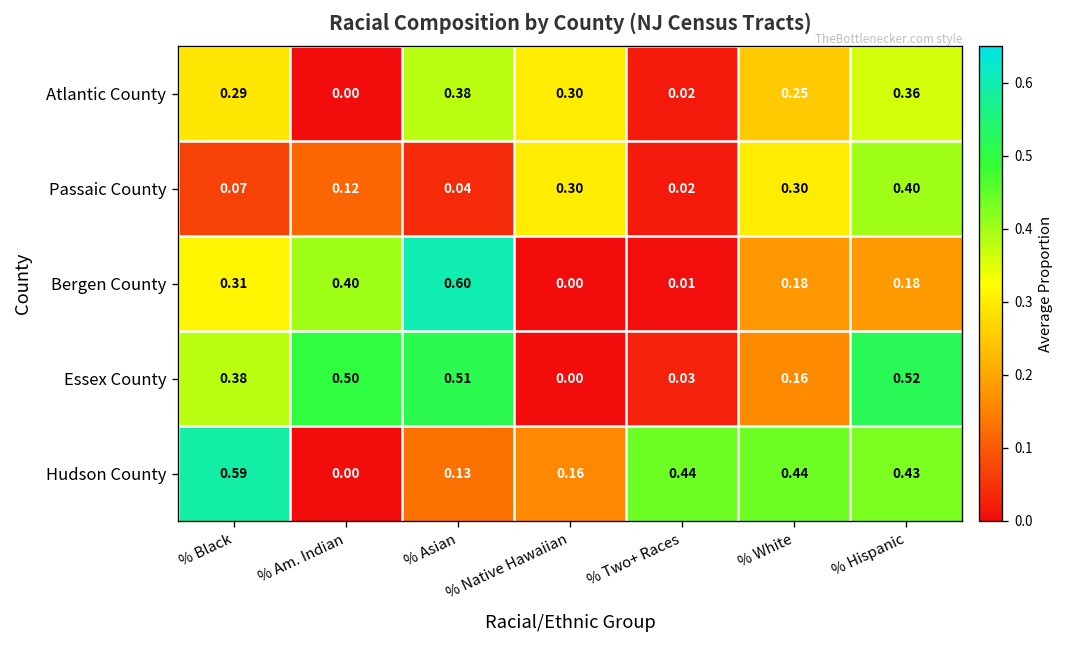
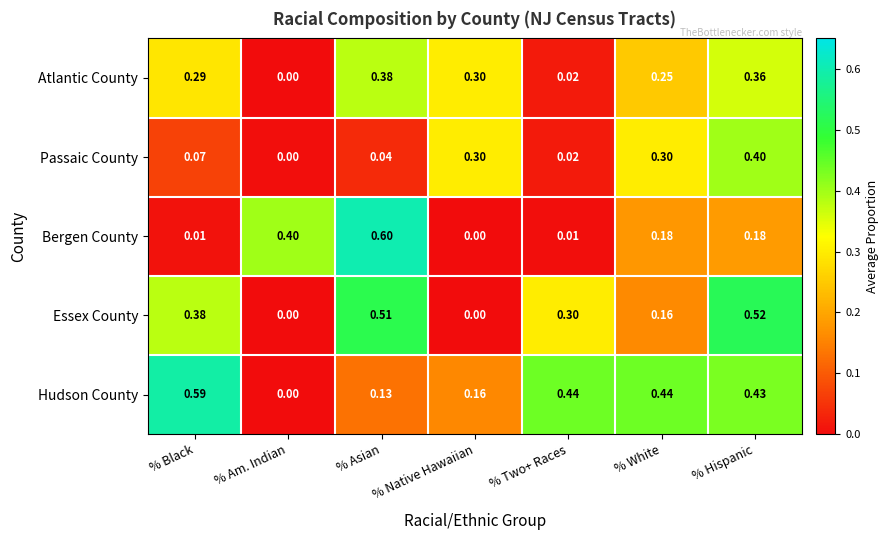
  {
    "Atlantic County": {
      "% Black": 0.29,
      "% Am. Indian": 0.00,
      "% Asian": 0.38,
      "% Native Hawaiian": 0.30,
      "% Two+ Races": 0.02,
      "% White": 0.25,
      "% Hispanic": 0.36
    },
    "Passaic County": {
      "% Black": 0.07,
-     "% Am. Indian": 0.12,
+     "% Am. Indian": 0.00,
      "% Asian": 0.04,
      "% Native Hawaiian": 0.30,
      "% Two+ Races": 0.02,
      "% White": 0.30,
      "% Hispanic": 0.40
    },
    "Bergen County": {
-     "% Black": 0.31,
+     "% Black": 0.01,
      "% Am. Indian": 0.40,
      "% Asian": 0.60,
      "% Native Hawaiian": 0.00,
      "% Two+ Races": 0.01,
      "% White": 0.18,
      "% Hispanic": 0.18
    },
    "Essex County": {
      "% Black": 0.38,
-     "% Am. Indian": 0.50,
+     "% Am. Indian": 0.00,
      "% Asian": 0.51,
      "% Native Hawaiian": 0.00,
-     "% Two+ Races": 0.03,
+     "% Two+ Races": 0.30,
      "% White": 0.16,
      "% Hispanic": 0.52
    },
    "Hudson County": {
      "% Black": 0.59,
      "% Am. Indian": 0.00,
      "% Asian": 0.13,
      "% Native Hawaiian": 0.16,
      "% Two+ Races": 0.44,
      "% White": 0.44,
      "% Hispanic": 0.43
    }
  }
